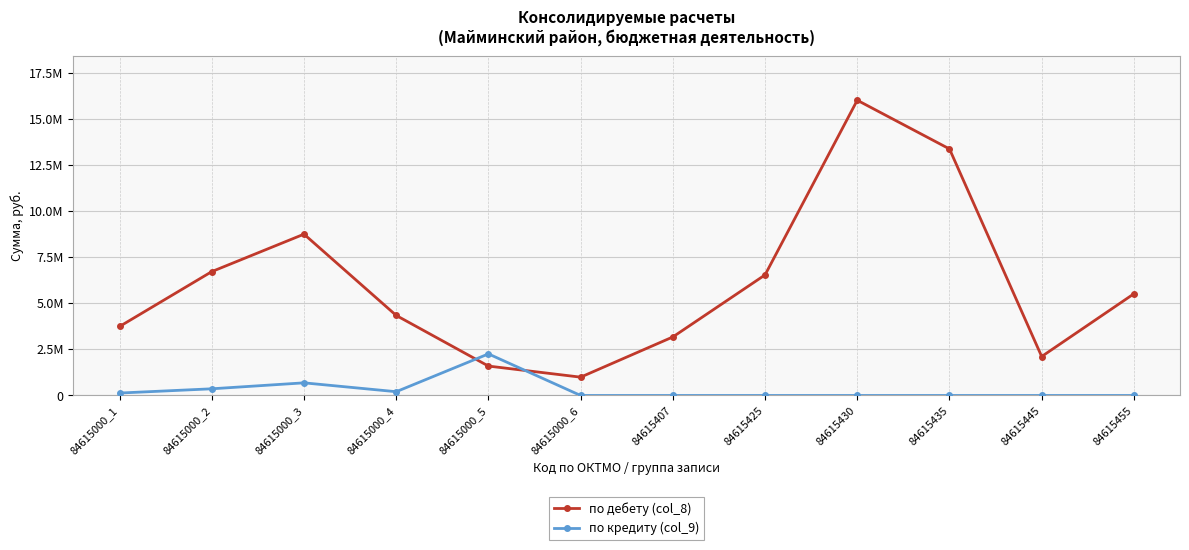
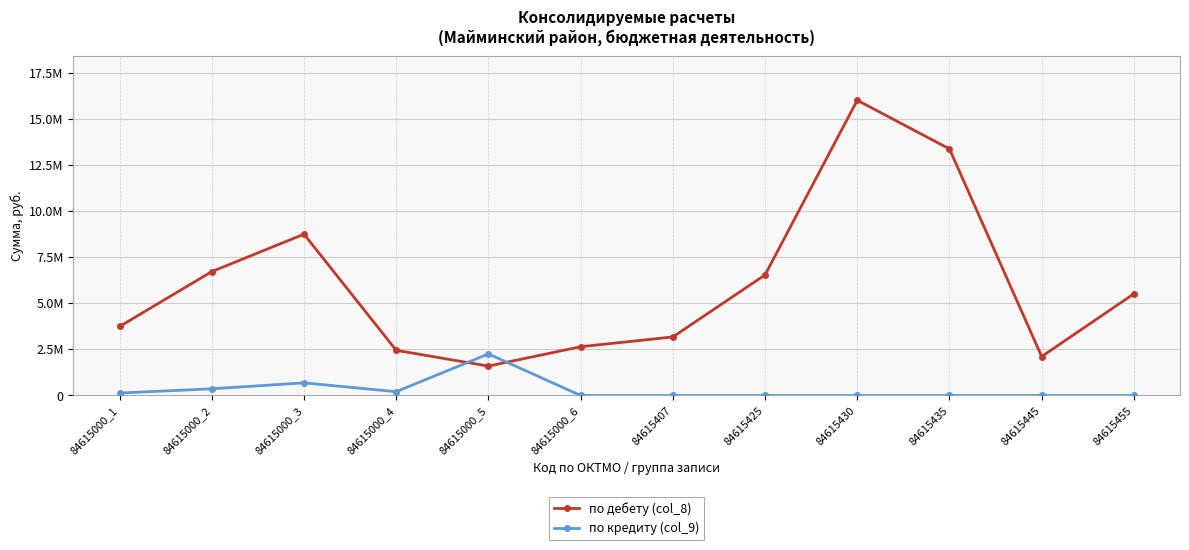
  {
    "по дебету (col_8)": {
      "84615000_1": 3700000,
      "84615000_2": 6700000,
      "84615000_3": 8700000,
-     "84615000_4": 4300000,
+     "84615000_4": 2400000,
      "84615000_5": 1600000,
-     "84615000_6": 1000000,
+     "84615000_6": 2600000,
      "84615407": 3200000,
      "84615425": 6500000,
      "84615430": 16000000,
      "84615435": 13400000,
      "84615445": 2100000,
      "84615455": 5500000
    },
    "по кредиту (col_9)": {
      "84615000_1": 100000,
      "84615000_2": 400000,
      "84615000_3": 700000,
      "84615000_4": 200000,
      "84615000_5": 2300000,
      "84615000_6": 0,
      "84615407": 0,
      "84615425": 0,
      "84615430": 0,
      "84615435": 0,
      "84615445": 0,
      "84615455": 0
    }
  }
